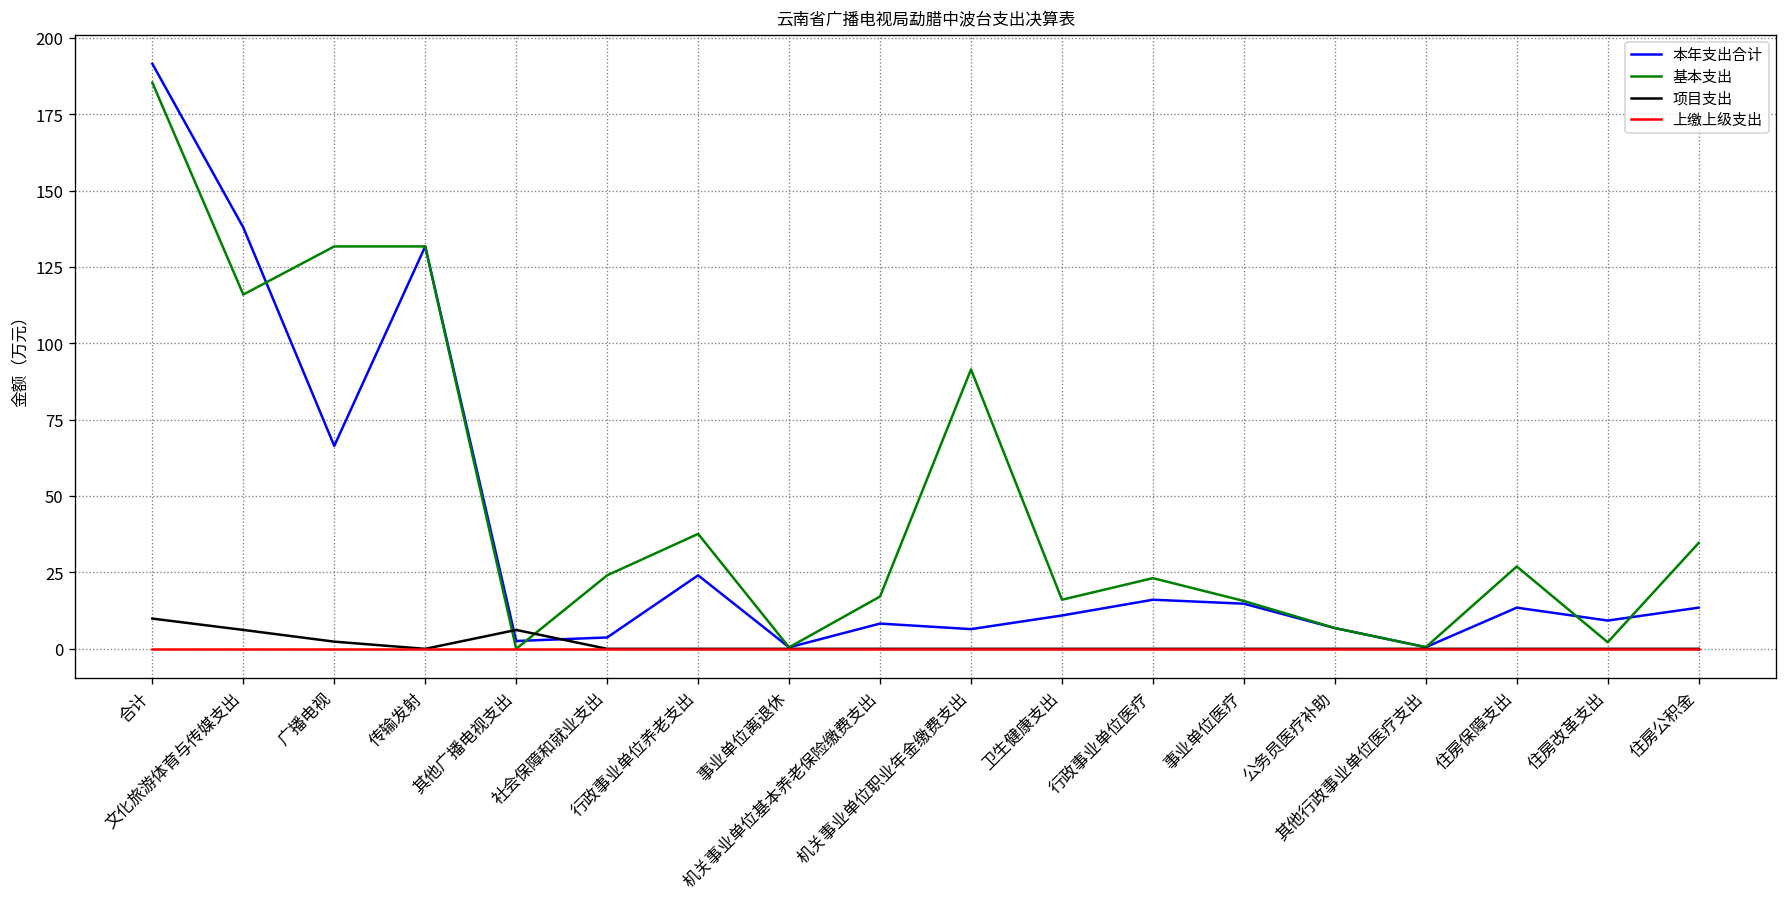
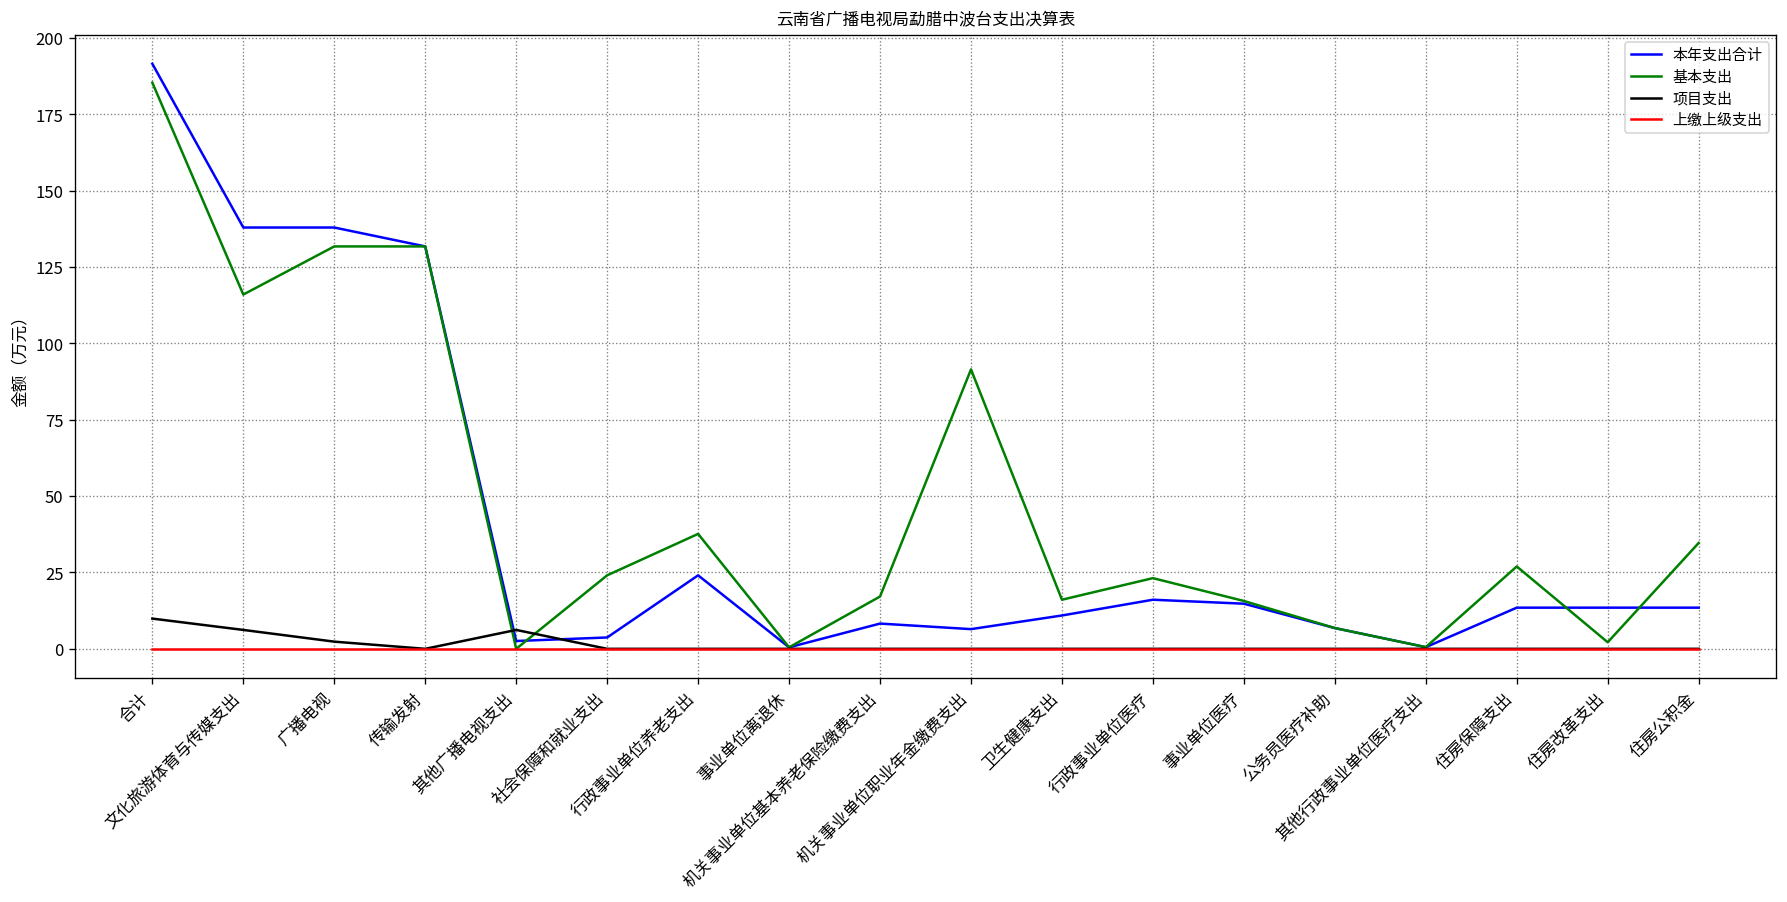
  {
    "本年支出合计": {
      "合计": 192,
      "文化旅游体育与传媒支出": 138,
-     "广播电视": 66,
+     "广播电视": 138,
      "其他广播电视支出": 3,
      "社会保障和就业支出": 4,
      "行政事业单位养老支出": 24,
      "机关事业单位基本养老保险缴费支出": 8,
      "机关事业单位职业年金缴费支出": 6,
      "卫生健康支出": 11,
      "行政事业单位医疗": 16,
      "住房保障支出": 13,
-     "住房改革支出": 9,
+     "住房改革支出": 13,
      "住房公积金": 13
    },
    "基本支出": {
      "合计": 185,
      "文化旅游体育与传媒支出": 116,
      "广播电视": 132,
      "社会保障和就业支出": 24,
      "行政事业单位养老支出": 38,
      "机关事业单位基本养老保险缴费支出": 17,
      "机关事业单位职业年金缴费支出": 92,
      "卫生健康支出": 16,
      "行政事业单位医疗": 23,
      "住房保障支出": 27,
      "住房改革支出": 2,
      "住房公积金": 35
    },
    "项目支出": {
      "合计": 10,
      "文化旅游体育与传媒支出": 6,
      "广播电视": 2,
      "其他广播电视支出": 6
    },
    "上缴上级支出": {
      "合计": 0,
      "文化旅游体育与传媒支出": 0,
      "广播电视": 0
    }
  }
